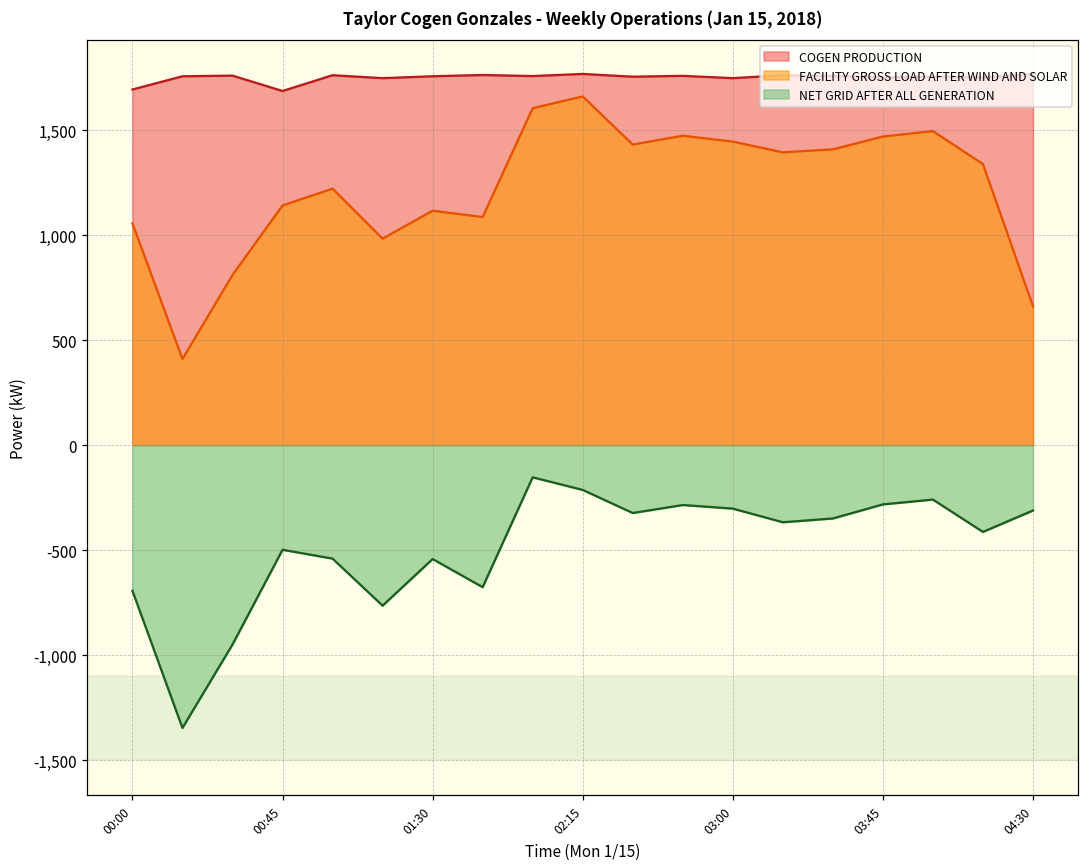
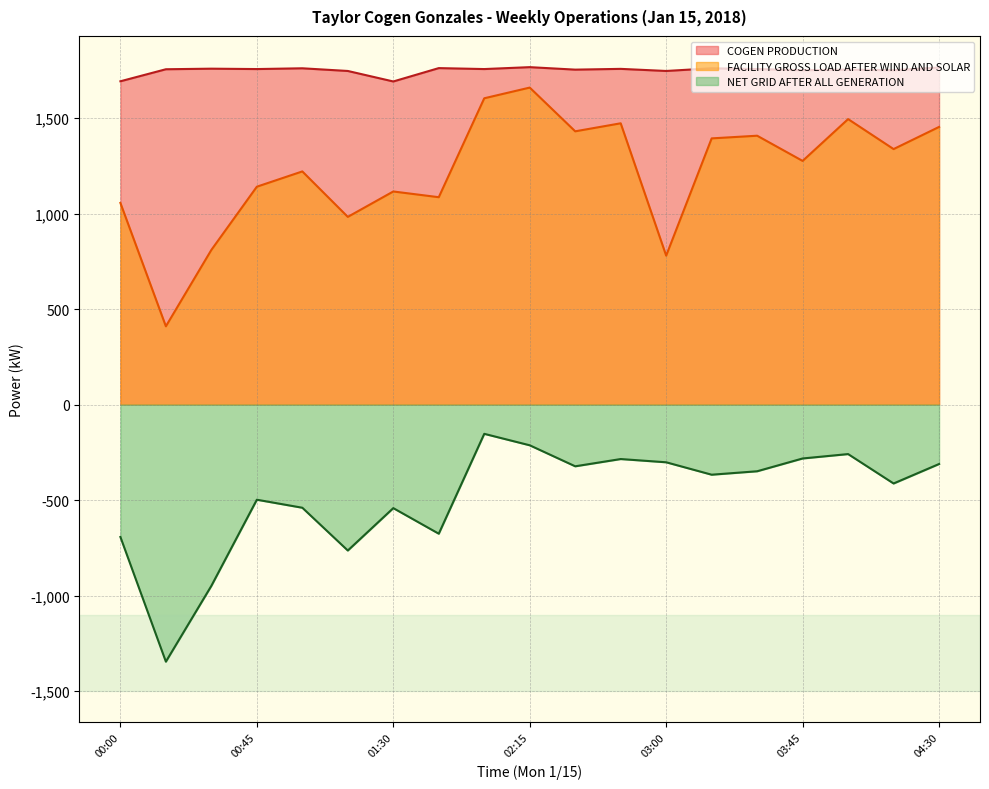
  {
    "COGEN PRODUCTION": {
      "00:00": "1,690",
-     "00:45": "1,690",
-     "01:30": "1,760",
+     "00:45": "1,760",
+     "01:30": "1,690",
      "02:15": "1,770",
      "03:00": "1,750"
    },
    "FACILITY GROSS LOAD AFTER WIND AND SOLAR": {
      "00:00": "1,060",
      "00:45": "1,140",
      "01:30": "1,120",
      "02:15": "1,660",
-     "03:00": "1,450",
-     "03:45": "1,470",
-     "04:30": "660"
+     "03:00": "780",
+     "03:45": "1,280",
+     "04:30": "1,450"
    }
  }
